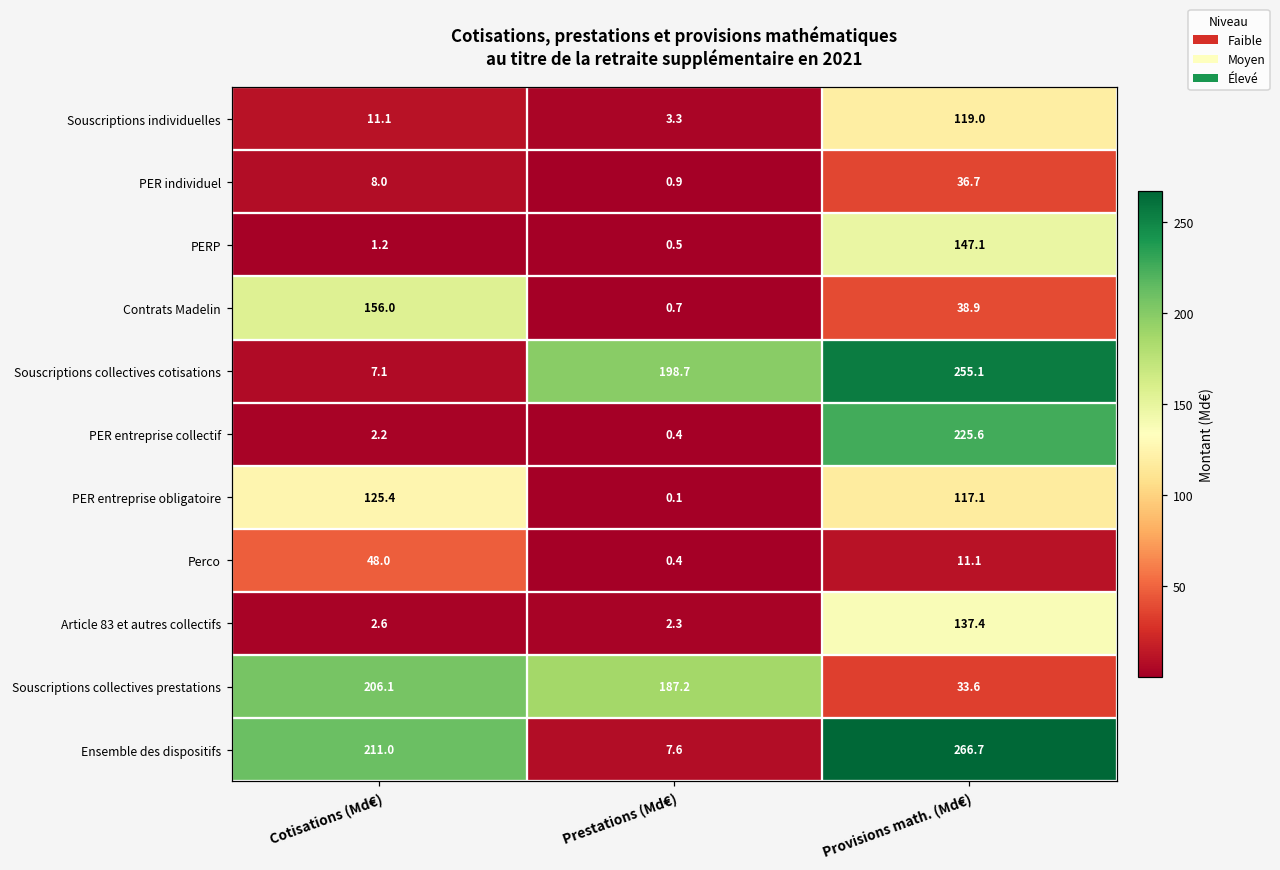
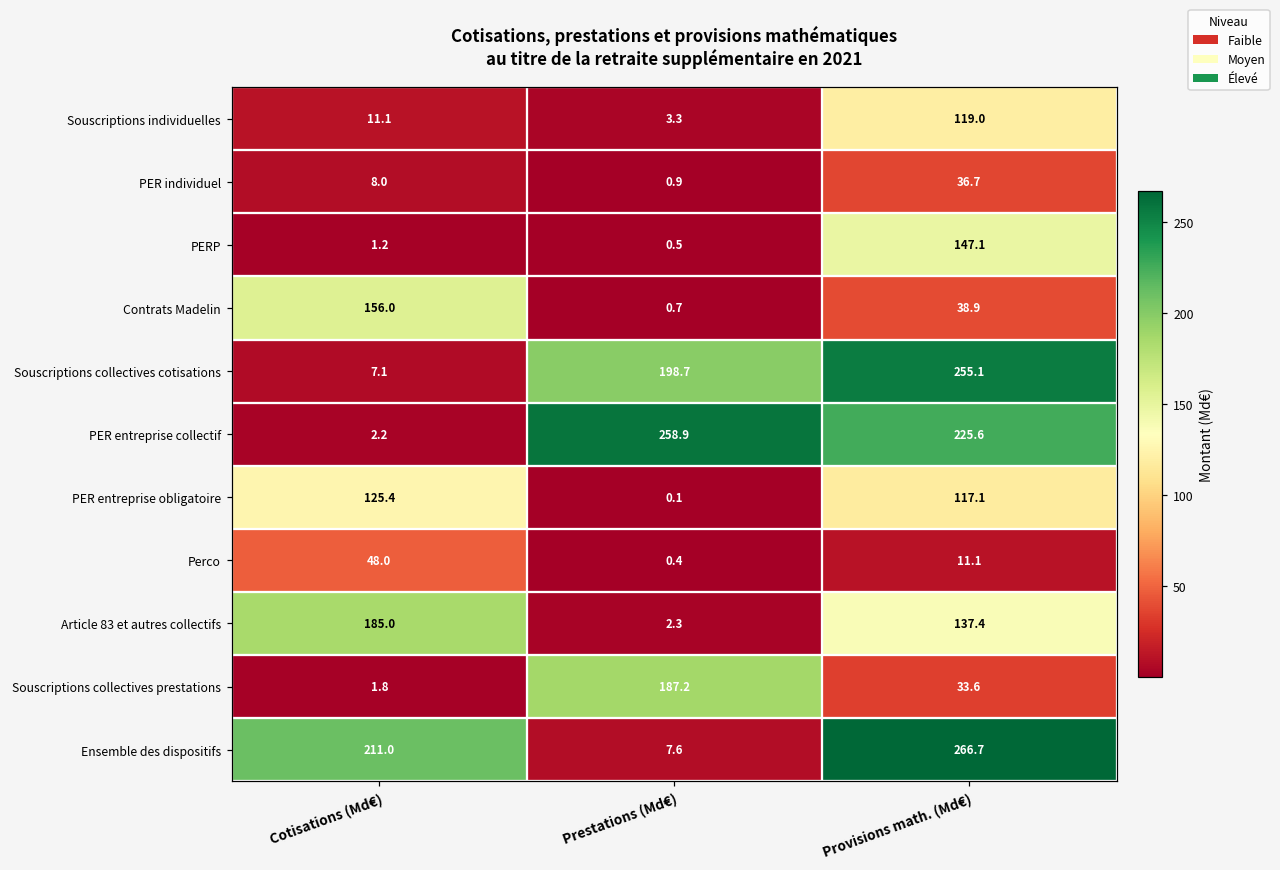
  {
    "Souscriptions individuelles": {
      "Cotisations (Md€)": 11.1,
      "Prestations (Md€)": 3.3,
      "Provisions math. (Md€)": 119.0
    },
    "PER individuel": {
      "Cotisations (Md€)": 8.0,
      "Prestations (Md€)": 0.9,
      "Provisions math. (Md€)": 36.7
    },
    "PERP": {
      "Cotisations (Md€)": 1.2,
      "Prestations (Md€)": 0.5,
      "Provisions math. (Md€)": 147.1
    },
    "Contrats Madelin": {
      "Cotisations (Md€)": 156.0,
      "Prestations (Md€)": 0.7,
      "Provisions math. (Md€)": 38.9
    },
    "Souscriptions collectives cotisations": {
      "Cotisations (Md€)": 7.1,
      "Prestations (Md€)": 198.7,
      "Provisions math. (Md€)": 255.1
    },
    "PER entreprise collectif": {
      "Cotisations (Md€)": 2.2,
-     "Prestations (Md€)": 0.4,
+     "Prestations (Md€)": 258.9,
      "Provisions math. (Md€)": 225.6
    },
    "PER entreprise obligatoire": {
      "Cotisations (Md€)": 125.4,
      "Prestations (Md€)": 0.1,
      "Provisions math. (Md€)": 117.1
    },
    "Perco": {
      "Cotisations (Md€)": 48.0,
      "Prestations (Md€)": 0.4,
      "Provisions math. (Md€)": 11.1
    },
    "Article 83 et autres collectifs": {
-     "Cotisations (Md€)": 2.6,
+     "Cotisations (Md€)": 185.0,
      "Prestations (Md€)": 2.3,
      "Provisions math. (Md€)": 137.4
    },
    "Souscriptions collectives prestations": {
-     "Cotisations (Md€)": 206.1,
+     "Cotisations (Md€)": 1.8,
      "Prestations (Md€)": 187.2,
      "Provisions math. (Md€)": 33.6
    },
    "Ensemble des dispositifs": {
      "Cotisations (Md€)": 211.0,
      "Prestations (Md€)": 7.6,
      "Provisions math. (Md€)": 266.7
    }
  }
